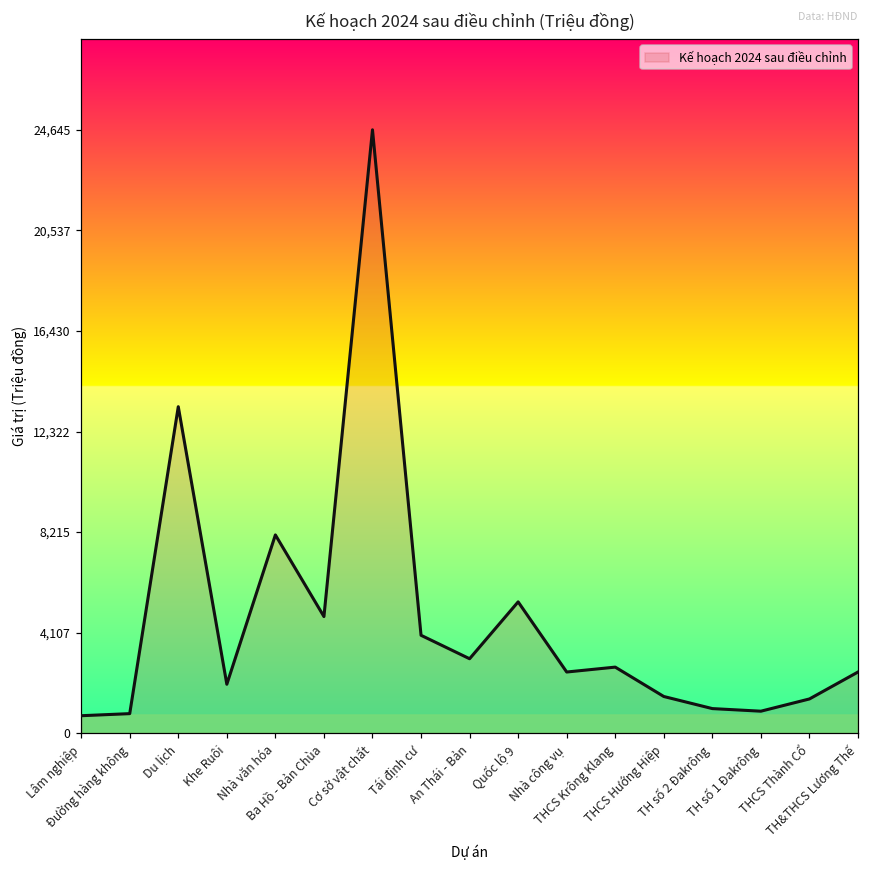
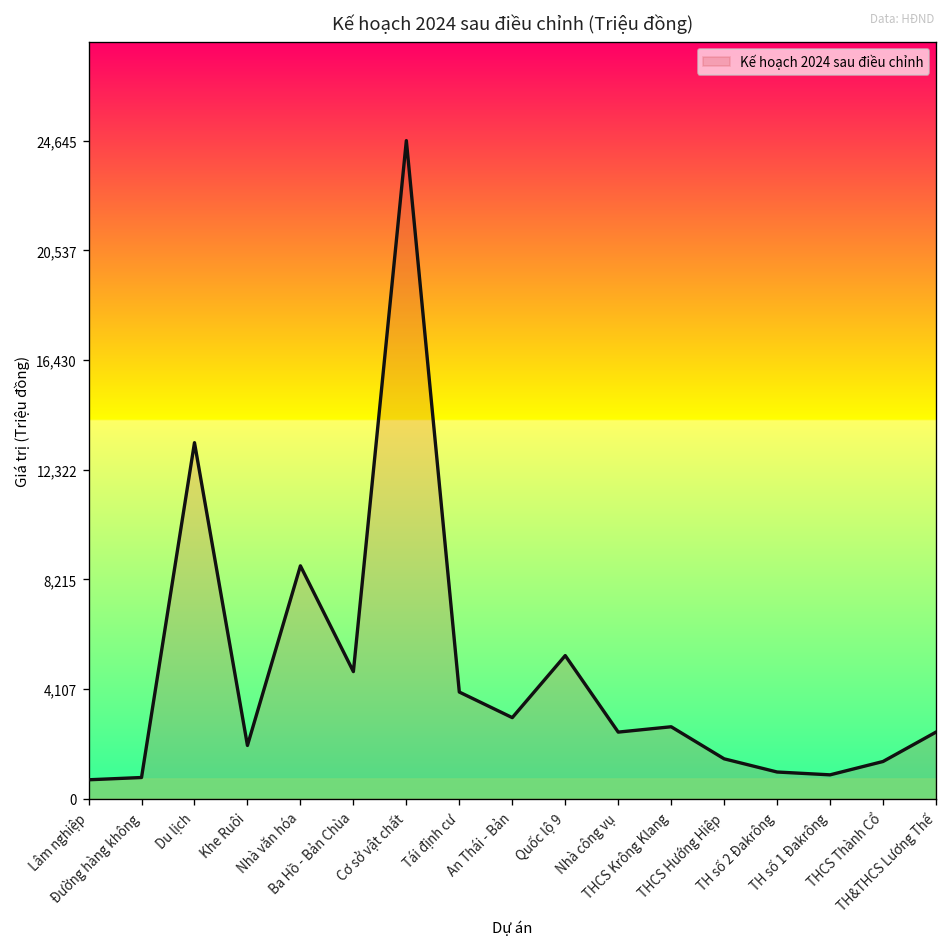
  {
    "Kế hoạch 2024 sau điều chỉnh": {
      "Du lịch": "13,300",
      "Khe Ruôi": "2,000",
-     "Nhà văn hóa": "8,100",
+     "Nhà văn hóa": "8,700",
      "Ba Hồ - Bản Chùa": "4,800",
      "Cơ sở vật chất": "24,600",
      "Tái định cư": "4,000",
      "An Thái - Bản": "3,000",
      "Quốc lộ 9": "5,400",
      "Nhà công vụ": "2,500",
      "THCS Krông Klang": "2,700",
      "THCS Hướng Hiệp": "1,500",
      "TH số 2 Đakrông": "1,000",
      "TH số 1 Đakrông": "900",
      "THCS Thành Cổ": "1,400",
      "TH&THCS Lương Thế": "2,500"
    }
  }
